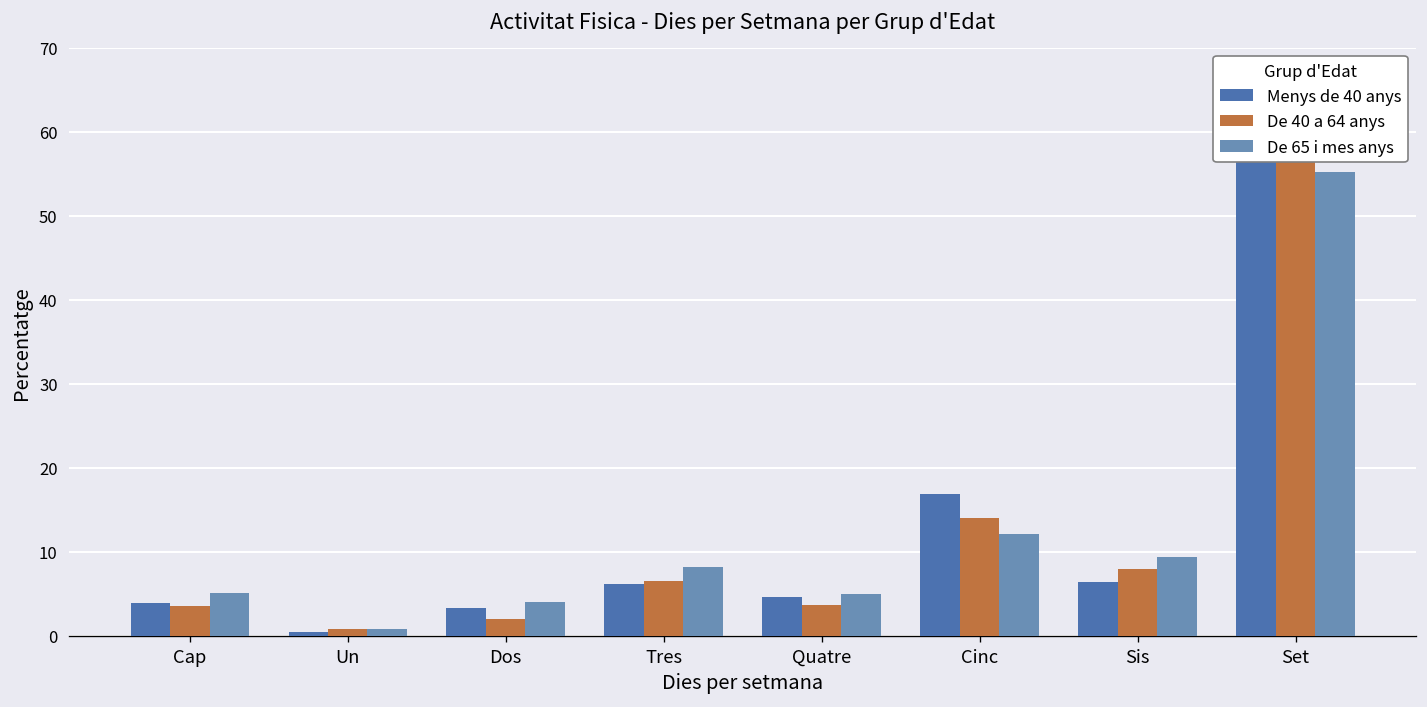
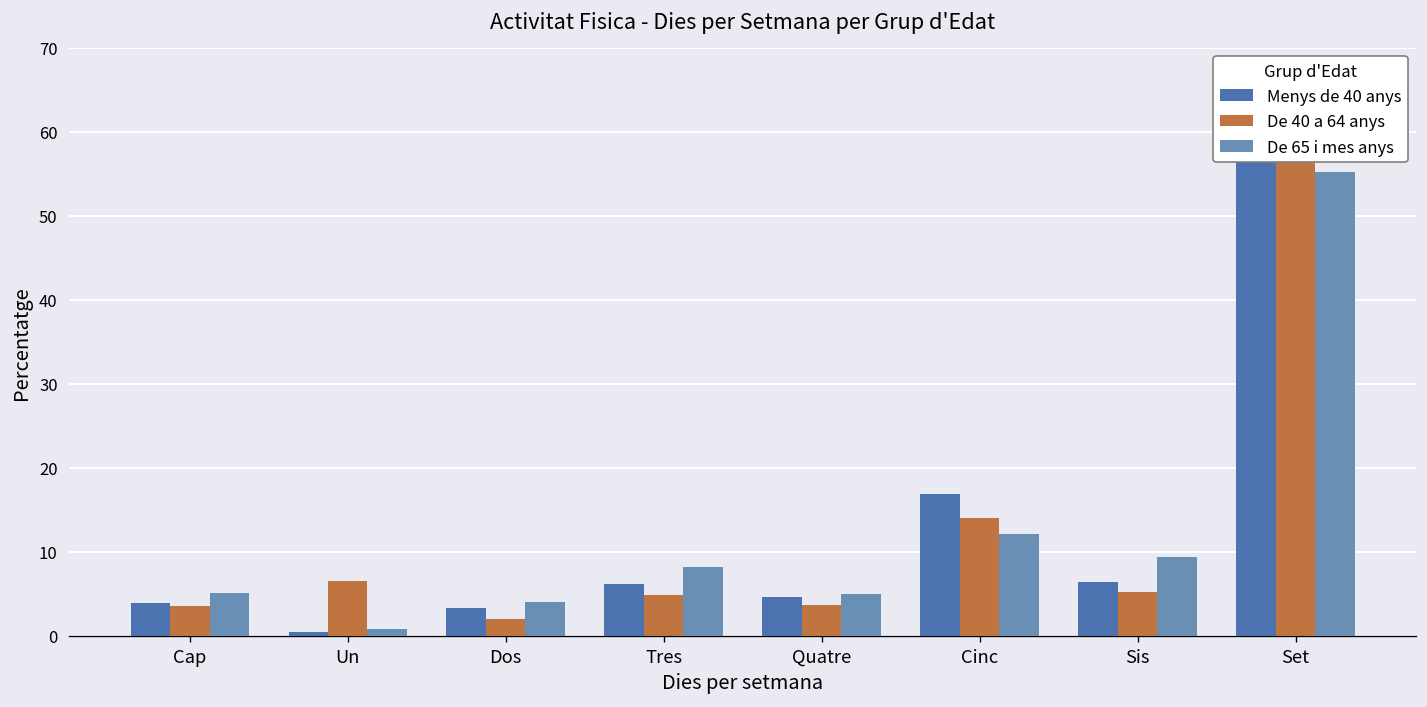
  {
    "De 40 a 64 anys": {
      "Cap": 4,
-     "Un": 1,
+     "Un": 6,
      "Dos": 2,
-     "Tres": 7,
+     "Tres": 5,
      "Quatre": 4,
      "Cinc": 14,
-     "Sis": 8
+     "Sis": 5
    }
  }
